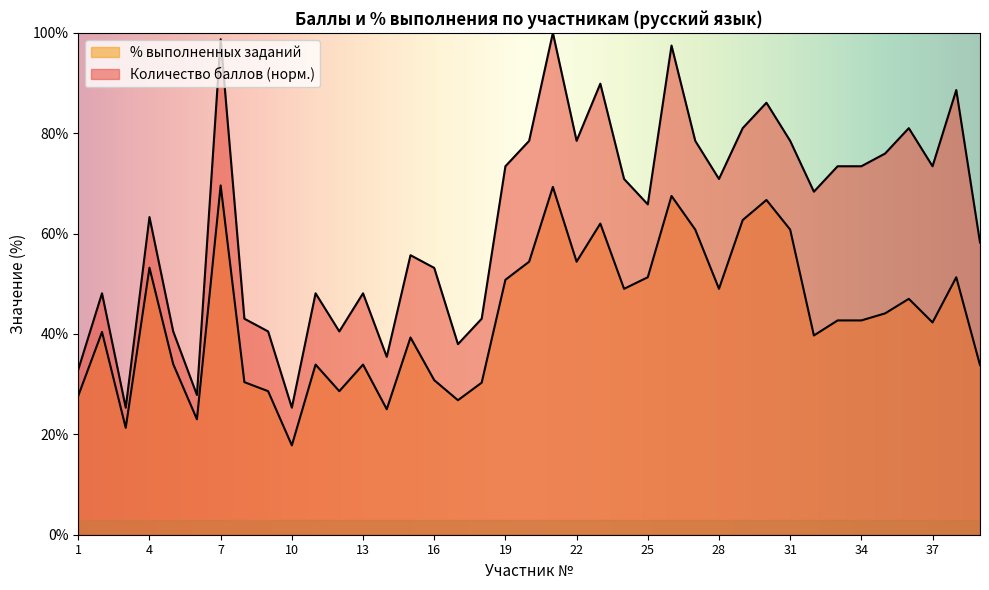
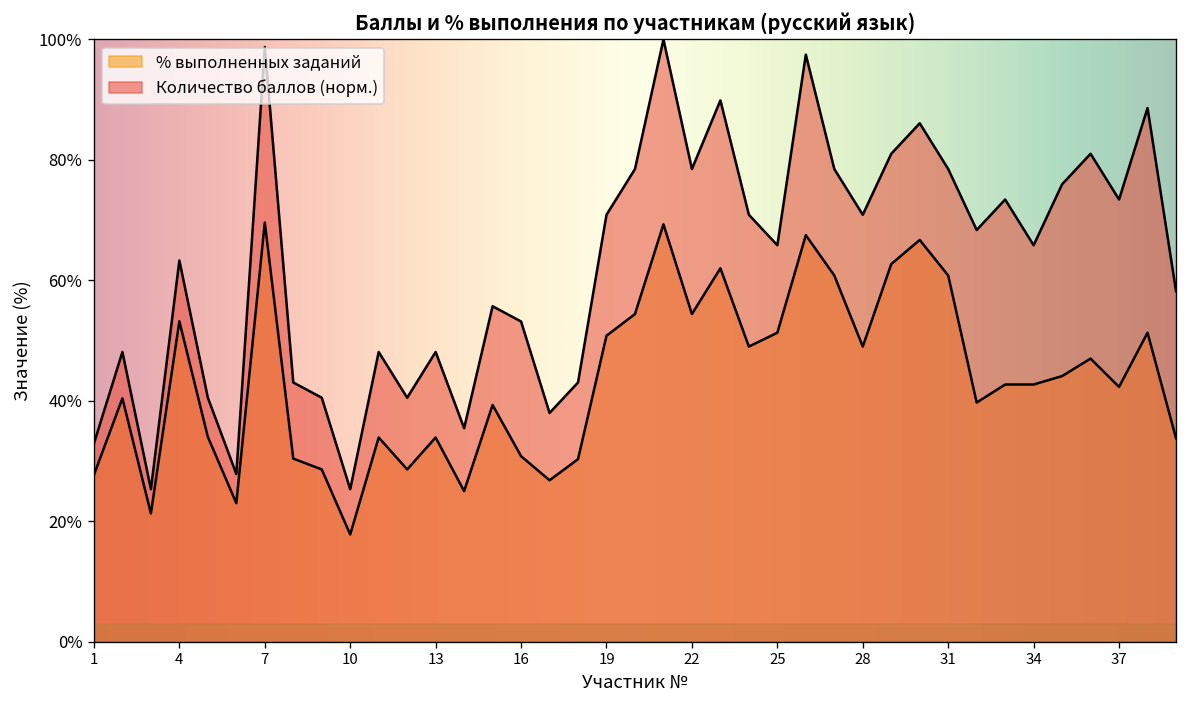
  {
    "% выполненных заданий": {
      "1": "28%",
      "4": "53%",
      "7": "70%",
      "10": "18%",
      "13": "34%",
      "16": "31%",
      "19": "51%",
      "22": "54%",
      "25": "51%",
      "28": "49%",
      "31": "61%",
      "34": "43%",
      "37": "42%"
    },
    "Количество баллов (норм.)": {
      "1": "33%",
      "4": "63%",
      "7": "99%",
      "10": "25%",
      "13": "48%",
      "16": "53%",
-     "19": "73%",
+     "19": "71%",
      "22": "78%",
      "25": "66%",
      "28": "71%",
      "31": "78%",
-     "34": "73%",
+     "34": "66%",
      "37": "73%"
    }
  }
